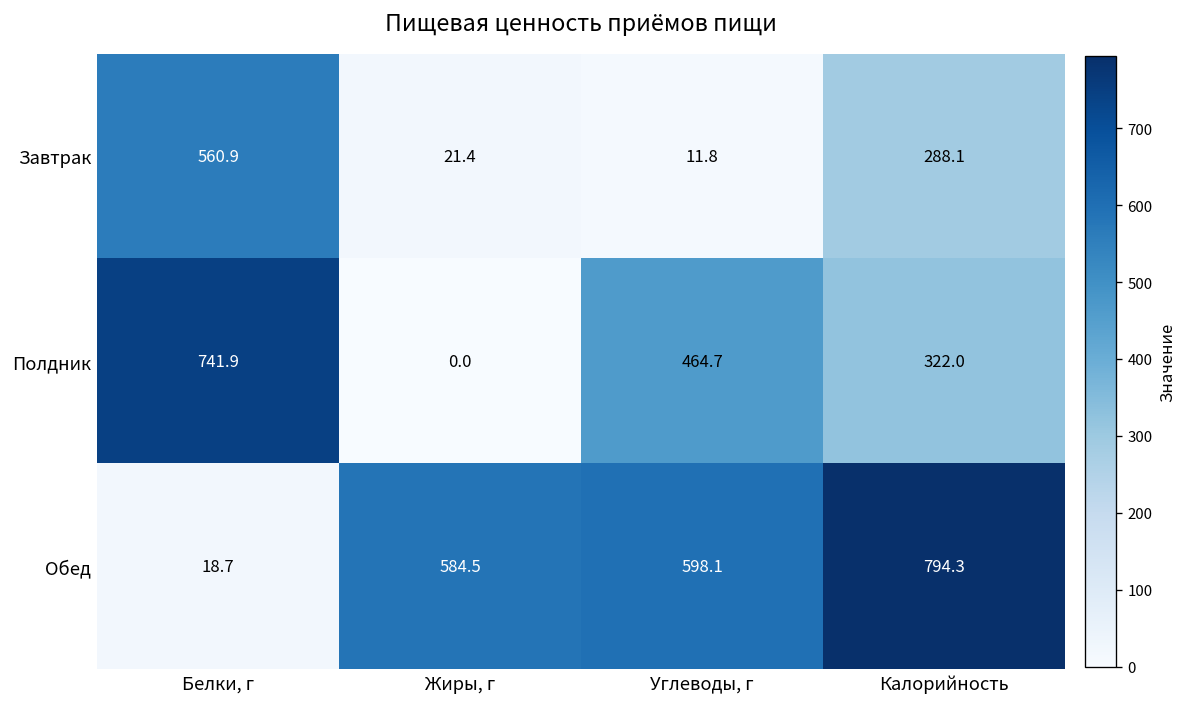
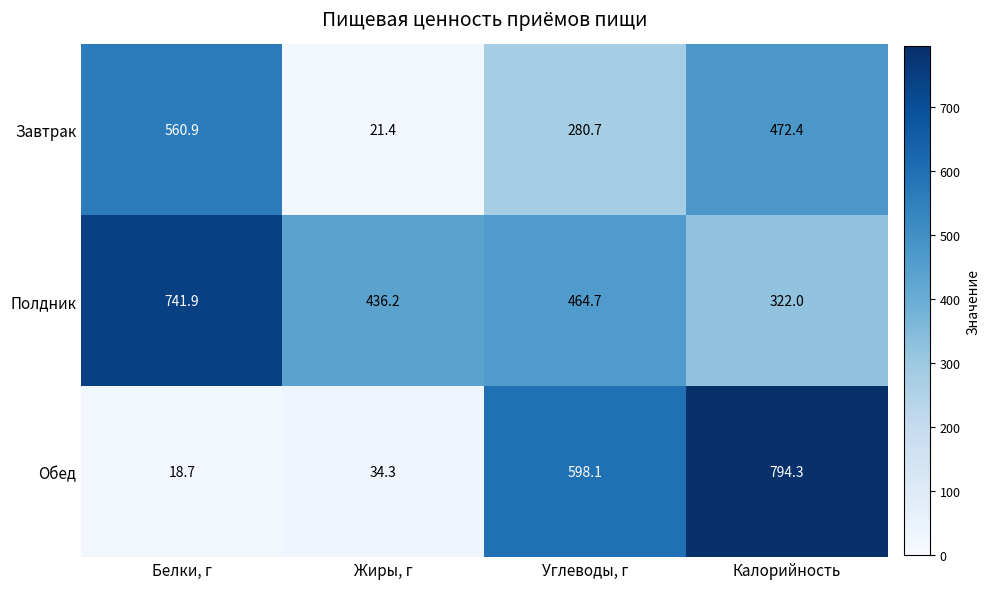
  {
    "Завтрак": {
      "Белки, г": 560.9,
      "Жиры, г": 21.4,
-     "Углеводы, г": 11.8,
-     "Калорийность": 288.1
+     "Углеводы, г": 280.7,
+     "Калорийность": 472.4
    },
    "Полдник": {
      "Белки, г": 741.9,
-     "Жиры, г": 0.0,
+     "Жиры, г": 436.2,
      "Углеводы, г": 464.7,
      "Калорийность": 322.0
    },
    "Обед": {
      "Белки, г": 18.7,
-     "Жиры, г": 584.5,
+     "Жиры, г": 34.3,
      "Углеводы, г": 598.1,
      "Калорийность": 794.3
    }
  }
